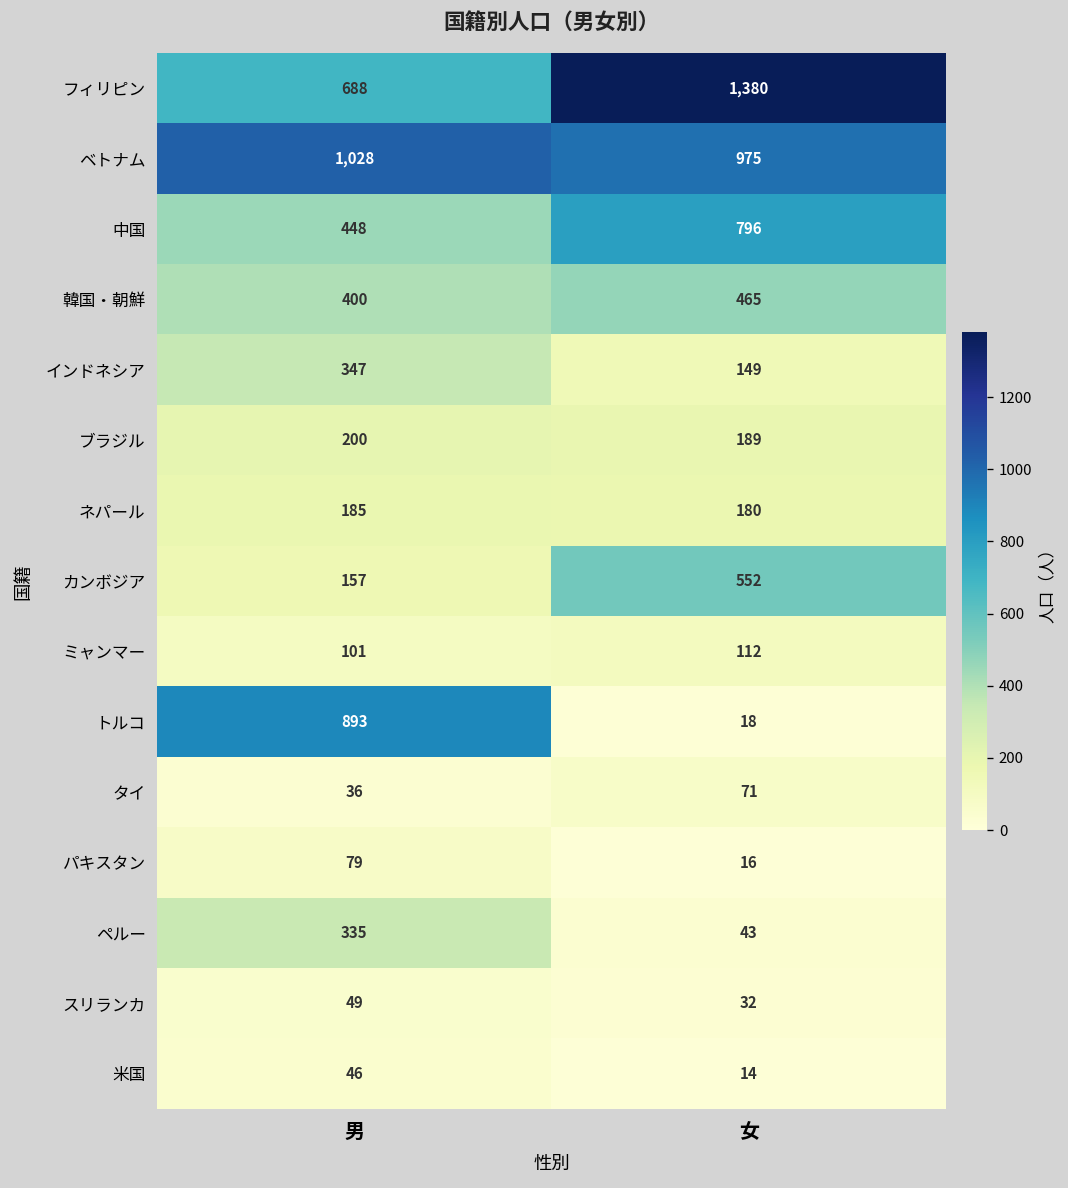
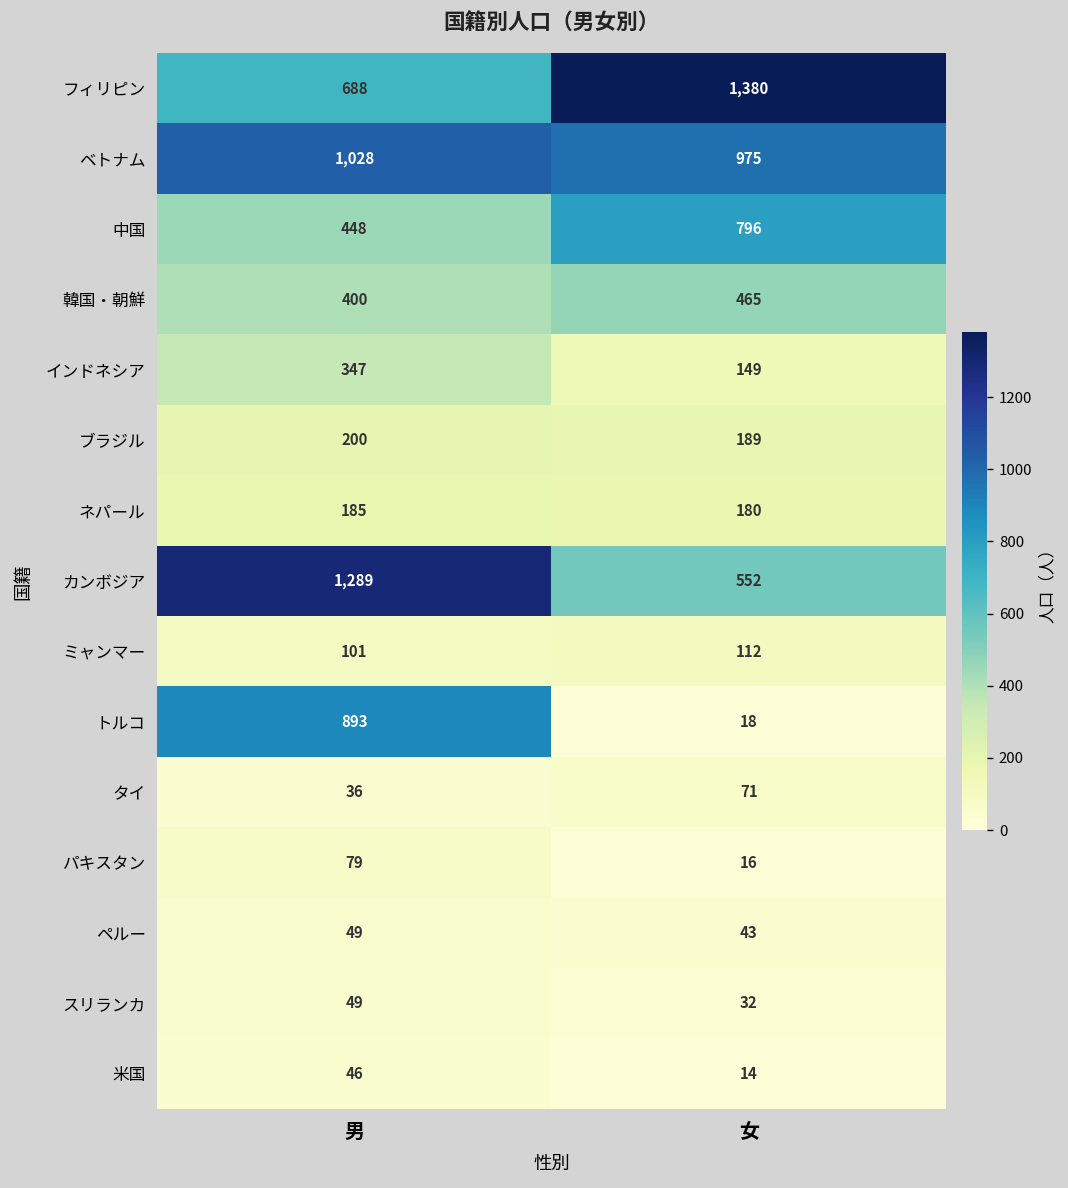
  {
    "フィリピン": {
      "男": "688",
      "女": "1,380"
    },
    "ベトナム": {
      "男": "1,028",
      "女": "975"
    },
    "中国": {
      "男": "448",
      "女": "796"
    },
    "韓国・朝鮮": {
      "男": "400",
      "女": "465"
    },
    "インドネシア": {
      "男": "347",
      "女": "149"
    },
    "ブラジル": {
      "男": "200",
      "女": "189"
    },
    "ネパール": {
      "男": "185",
      "女": "180"
    },
    "カンボジア": {
-     "男": "157",
+     "男": "1,289",
      "女": "552"
    },
    "ミャンマー": {
      "男": "101",
      "女": "112"
    },
    "トルコ": {
      "男": "893",
      "女": "18"
    },
    "タイ": {
      "男": "36",
      "女": "71"
    },
    "パキスタン": {
      "男": "79",
      "女": "16"
    },
    "ペルー": {
-     "男": "335",
+     "男": "49",
      "女": "43"
    },
    "スリランカ": {
      "男": "49",
      "女": "32"
    },
    "米国": {
      "男": "46",
      "女": "14"
    }
  }
